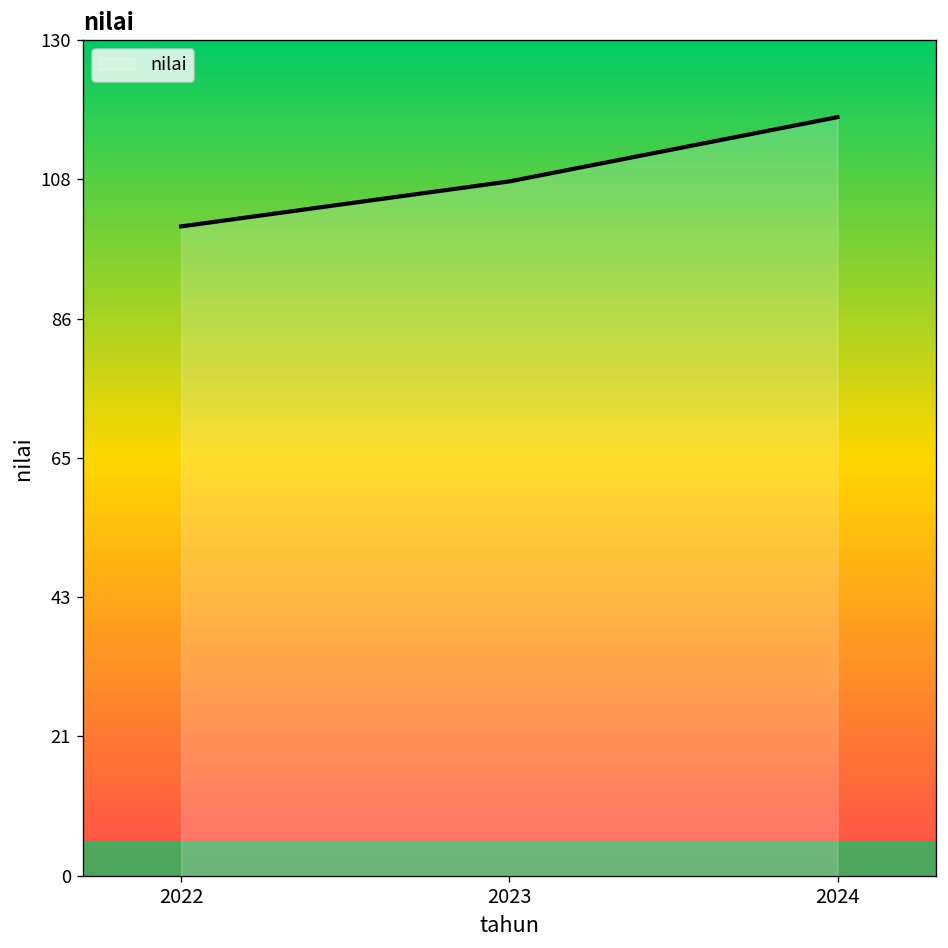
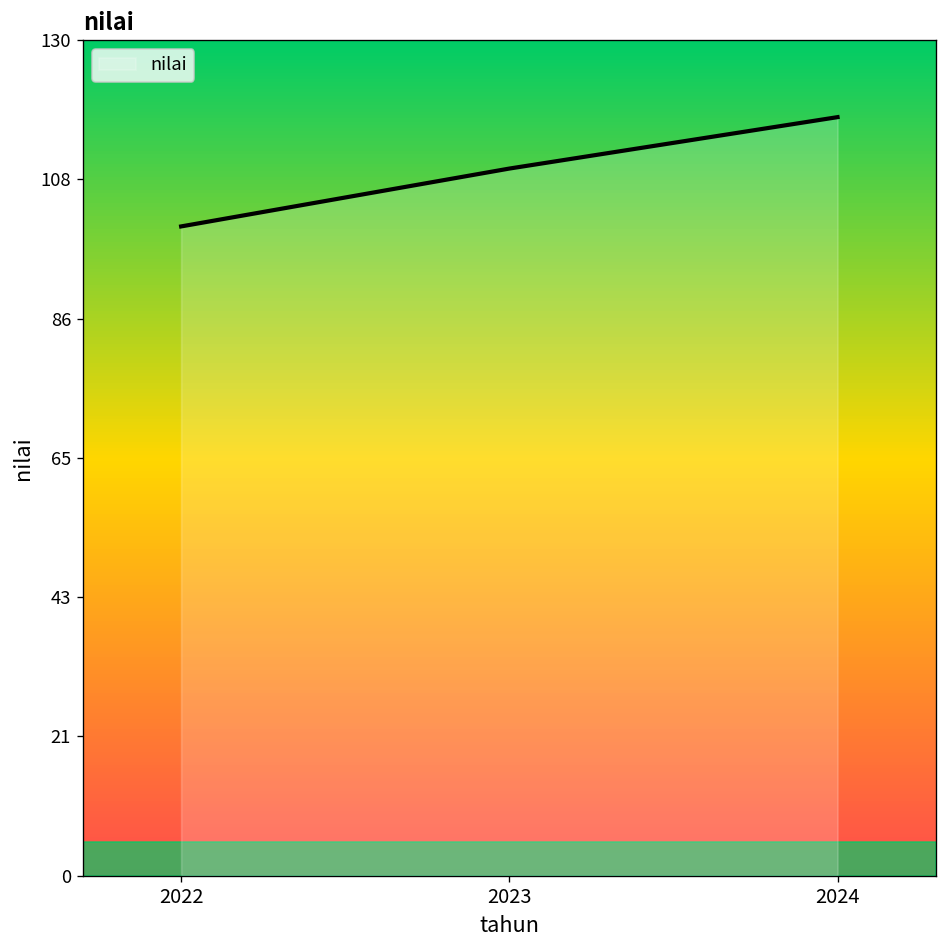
  {
    "2022": 101,
-   "2023": 108,
+   "2023": 110,
    "2024": 118
  }
